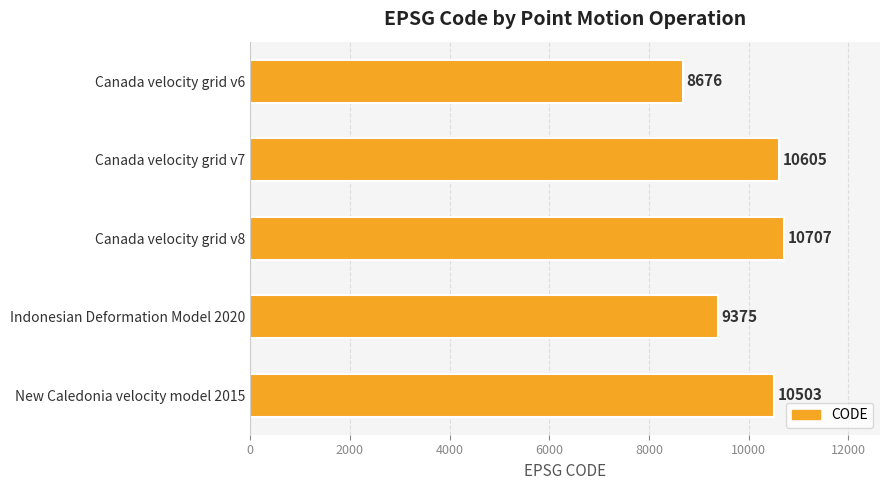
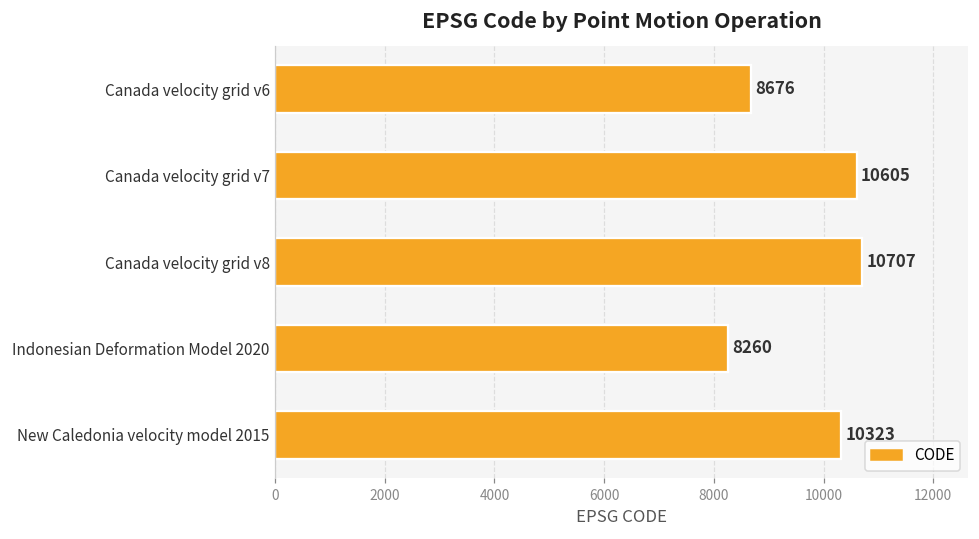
  {
    "Canada velocity grid v6": 8676,
    "Canada velocity grid v7": 10605,
    "Canada velocity grid v8": 10707,
-   "Indonesian Deformation Model 2020": 9375,
-   "New Caledonia velocity model 2015": 10503
+   "Indonesian Deformation Model 2020": 8260,
+   "New Caledonia velocity model 2015": 10323
  }
